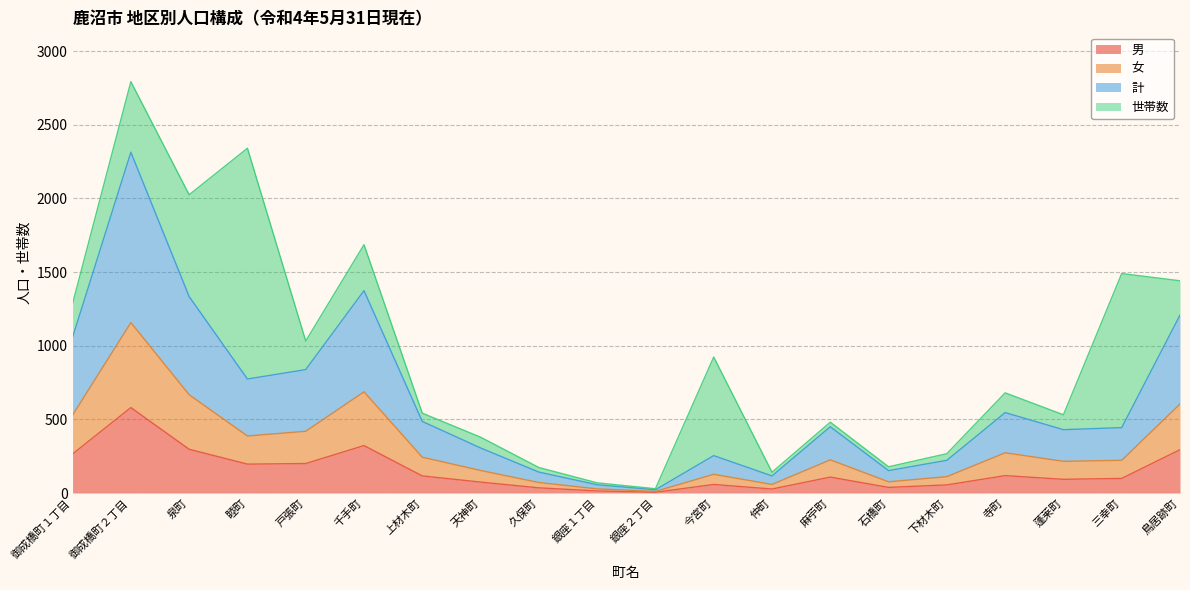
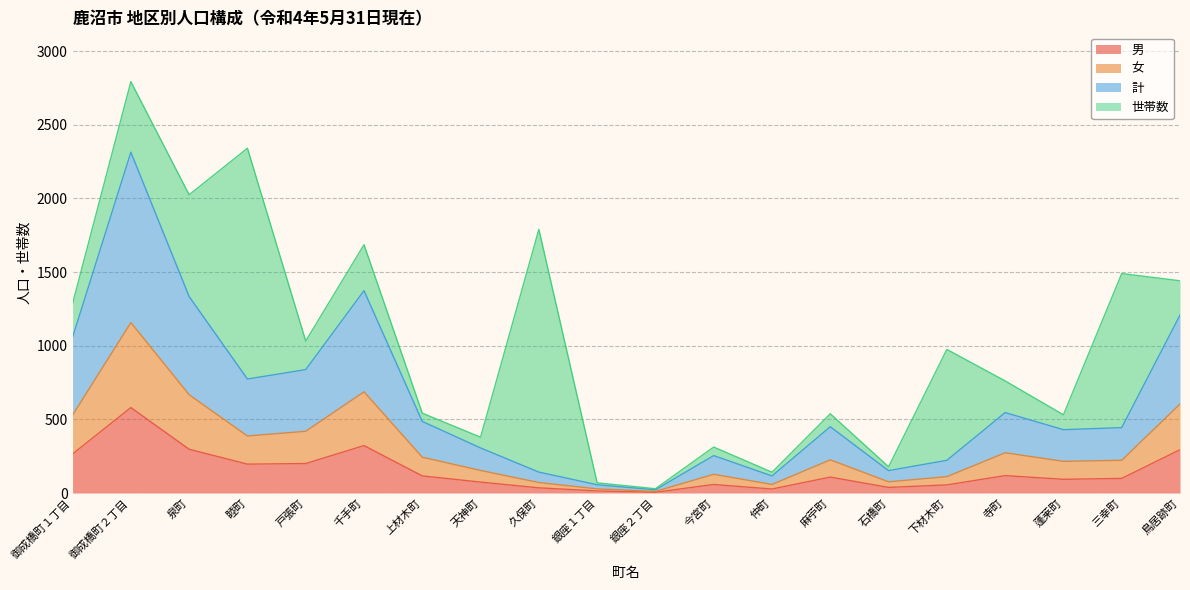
  {
    "計": {
      "御成橋町１丁目": 530,
      "御成橋町２丁目": 1160,
      "泉町": 670,
      "睦町": 390,
      "戸張町": 420,
      "千手町": 690,
      "上材木町": 240,
      "天神町": 150,
      "久保町": 70,
      "今宮町": 130,
      "仲町": 60,
      "麻苧町": 230,
      "石橋町": 80,
      "下材木町": 110,
      "寺町": 270,
      "蓬莱町": 220,
      "三幸町": 220,
      "鳥居跡町": 600
    },
    "世帯数": {
      "御成橋町１丁目": 230,
      "御成橋町２丁目": 480,
      "泉町": 690,
      "睦町": 1570,
      "戸張町": 190,
      "千手町": 310,
      "上材木町": 60,
      "天神町": 70,
-     "久保町": 30,
-     "今宮町": 670,
+     "久保町": 1650,
+     "今宮町": 60,
      "仲町": 30,
-     "麻苧町": 30,
+     "麻苧町": 90,
      "石橋町": 30,
-     "下材木町": 50,
-     "寺町": 130,
+     "下材木町": 750,
+     "寺町": 220,
      "蓬莱町": 100,
      "三幸町": 1050,
      "鳥居跡町": 230
    }
  }
